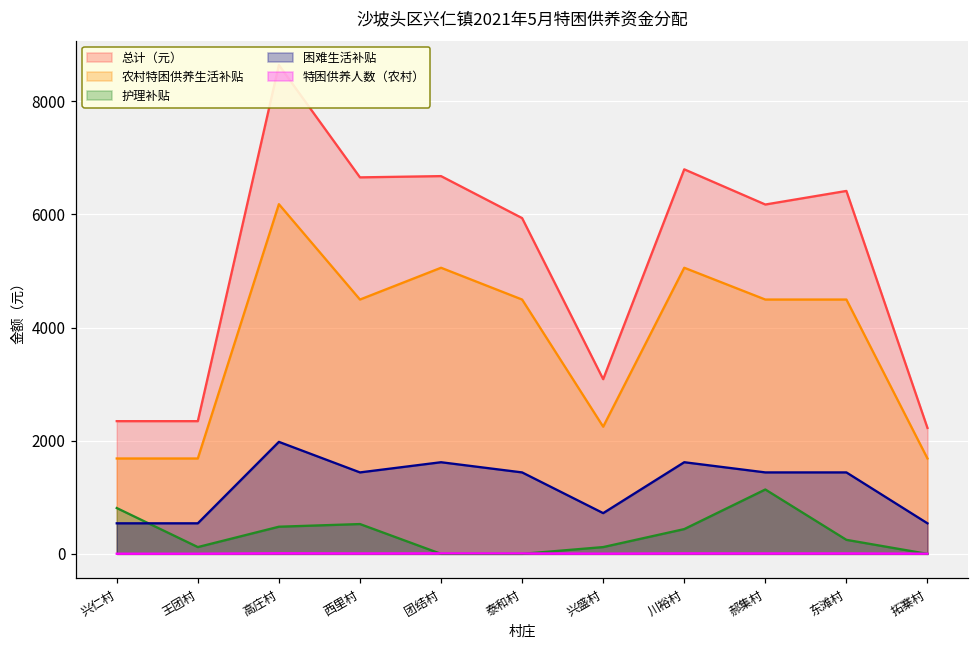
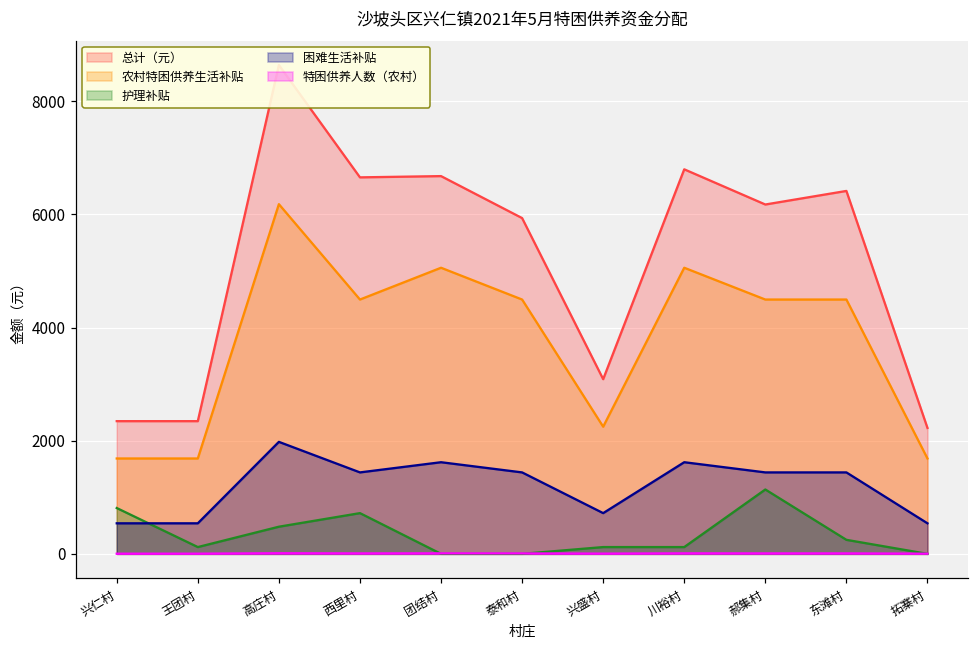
  {
    "护理补贴": {
      "兴仁村": 800,
      "王团村": 100,
      "高庄村": 500,
-     "西里村": 500,
+     "西里村": 700,
      "兴盛村": 100,
-     "川裕村": 400,
+     "川裕村": 100,
      "郝集村": 1100,
      "东滩村": 200
    },
    "困难生活补贴": {
      "兴仁村": 500,
      "王团村": 500,
      "高庄村": 2000,
      "西里村": 1400,
      "团结村": 1600,
      "泰和村": 1400,
      "兴盛村": 700,
      "川裕村": 1600,
      "郝集村": 1400,
      "东滩村": 1400,
      "拓寨村": 500
    },
    "特困供养人数（农村）": {
      "兴仁村": 0,
      "王团村": 0,
      "高庄村": 0,
      "西里村": 0,
      "兴盛村": 0,
      "川裕村": 0,
      "郝集村": 0,
      "东滩村": 0
    }
  }
